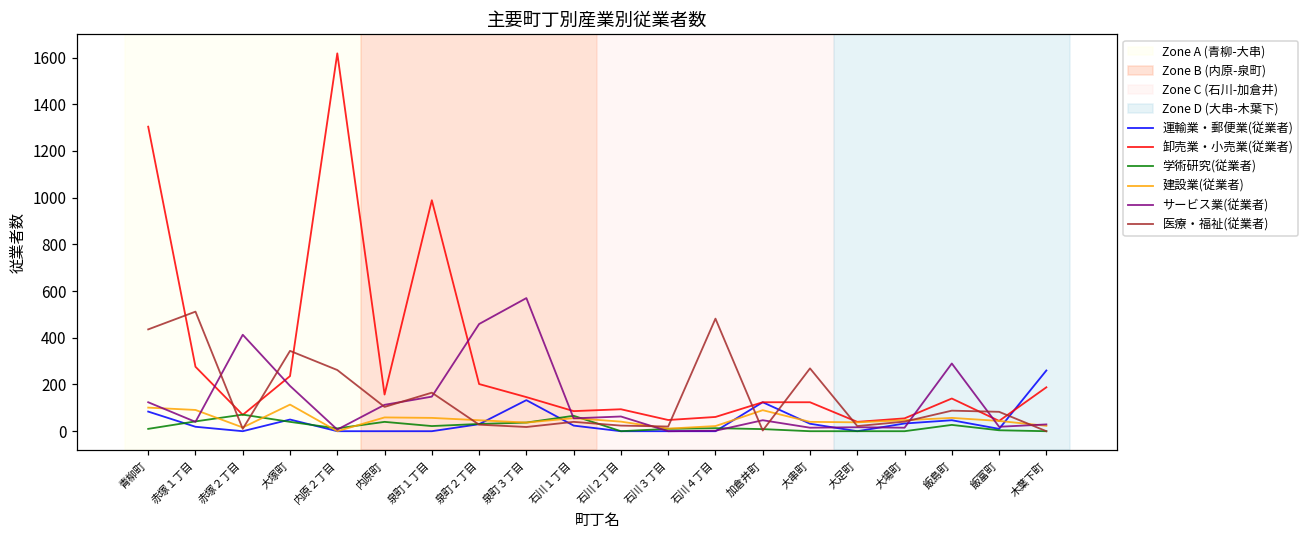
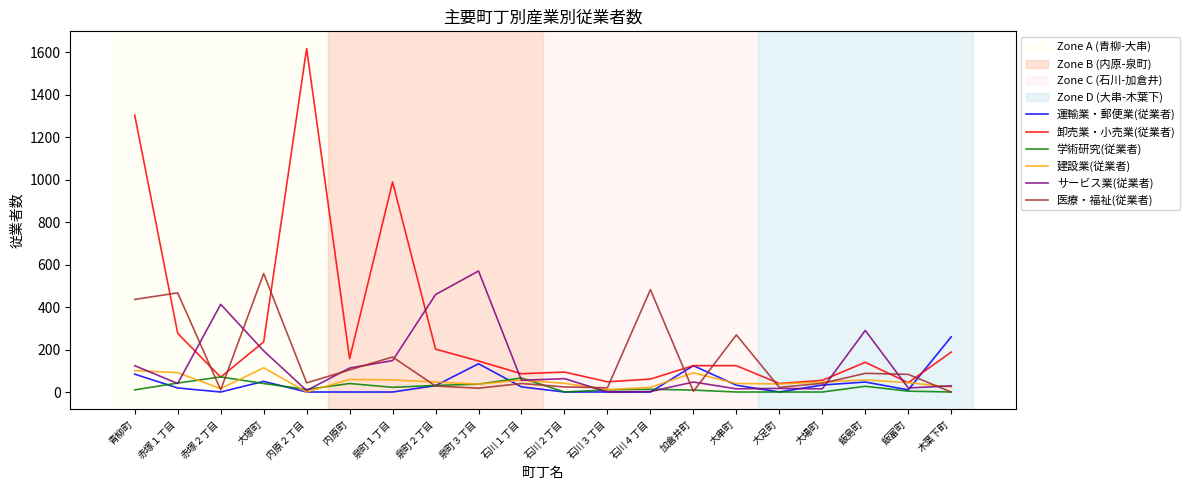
  {
    "運輸業・郵便業(従業者)": {
      "青柳町": 80,
      "赤塚１丁目": 20,
      "内原町": 0,
      "泉町１丁目": 0,
      "泉町３丁目": 130,
      "石川１丁目": 20,
      "木葉下町": 260
    },
    "卸売業・小売業(従業者)": {
      "青柳町": 1300,
      "赤塚１丁目": 280,
      "大塚町": 240,
      "内原２丁目": 1620,
      "内原町": 160,
      "泉町１丁目": 990,
      "泉町２丁目": 200,
      "泉町３丁目": 150,
      "石川１丁目": 90,
      "石川２丁目": 90,
      "石川３丁目": 50,
      "石川４丁目": 60,
      "大串町": 120,
      "飯島町": 140,
      "木葉下町": 190
    },
    "学術研究(従業者)": {
      "青柳町": 10,
      "内原町": 40,
      "泉町１丁目": 20,
      "大串町": 0,
      "大場町": 0,
      "飯島町": 30
    },
    "建設業(従業者)": {
      "青柳町": 100,
      "赤塚１丁目": 90,
      "大塚町": 110,
      "内原町": 60,
      "泉町１丁目": 60,
      "泉町２丁目": 50,
      "石川２丁目": 40,
      "加倉井町": 90
    },
    "サービス業(従業者)": {
      "青柳町": 120,
      "赤塚２丁目": 410,
      "大塚町": 190,
      "泉町１丁目": 150,
      "泉町２丁目": 460,
      "泉町３丁目": 570,
      "石川２丁目": 60,
      "加倉井町": 50,
      "大串町": 20,
      "大場町": 20,
      "飯島町": 290
    },
    "医療・福祉(従業者)": {
      "青柳町": 440,
-     "赤塚１丁目": 510,
-     "大塚町": 340,
-     "内原２丁目": 260,
+     "赤塚１丁目": 470,
+     "大塚町": 560,
+     "内原２丁目": 40,
      "泉町１丁目": 170,
      "泉町３丁目": 20,
      "石川１丁目": 40,
      "石川２丁目": 20,
      "石川４丁目": 480,
      "大串町": 270,
      "飯島町": 90,
      "飯富町": 80
    }
  }
